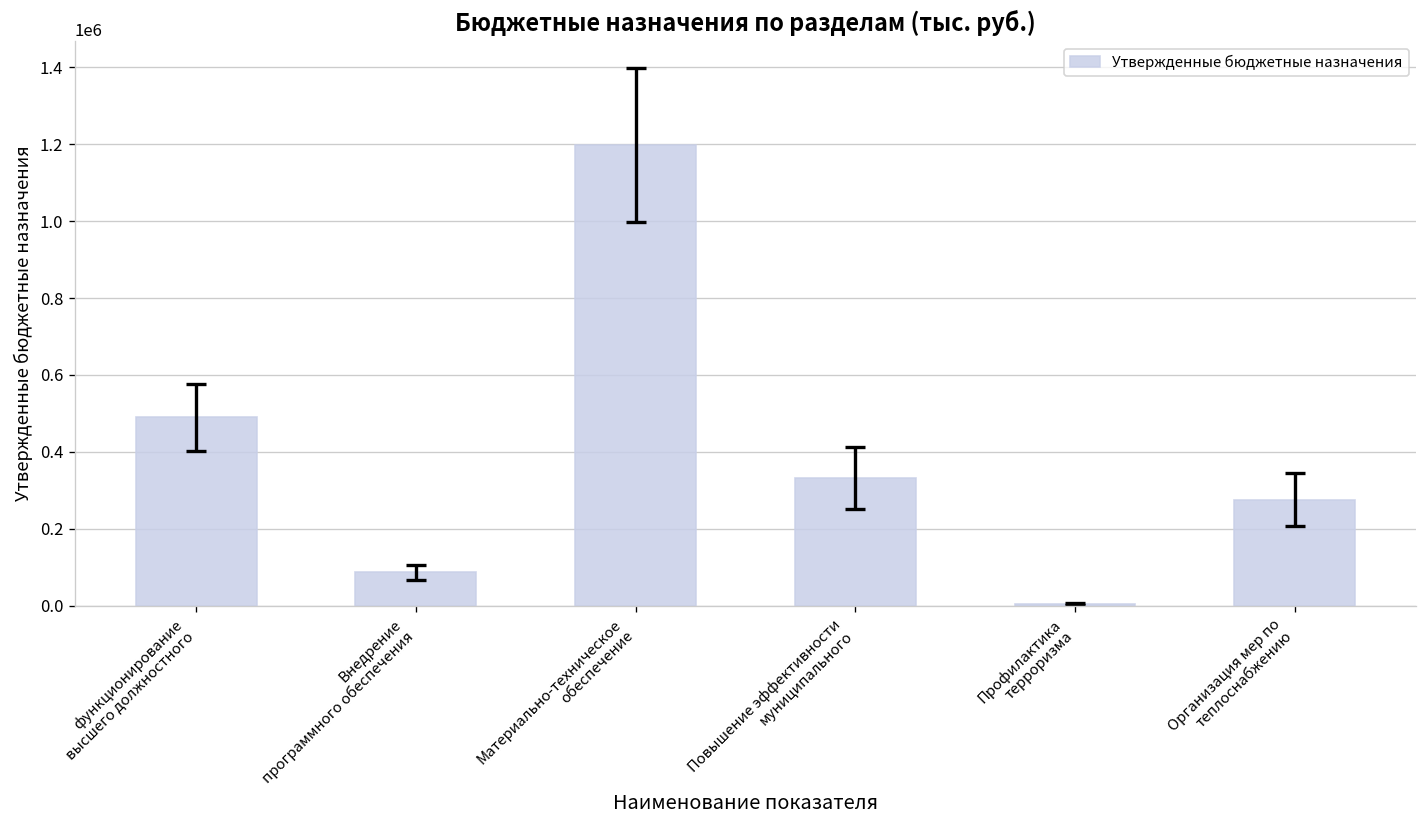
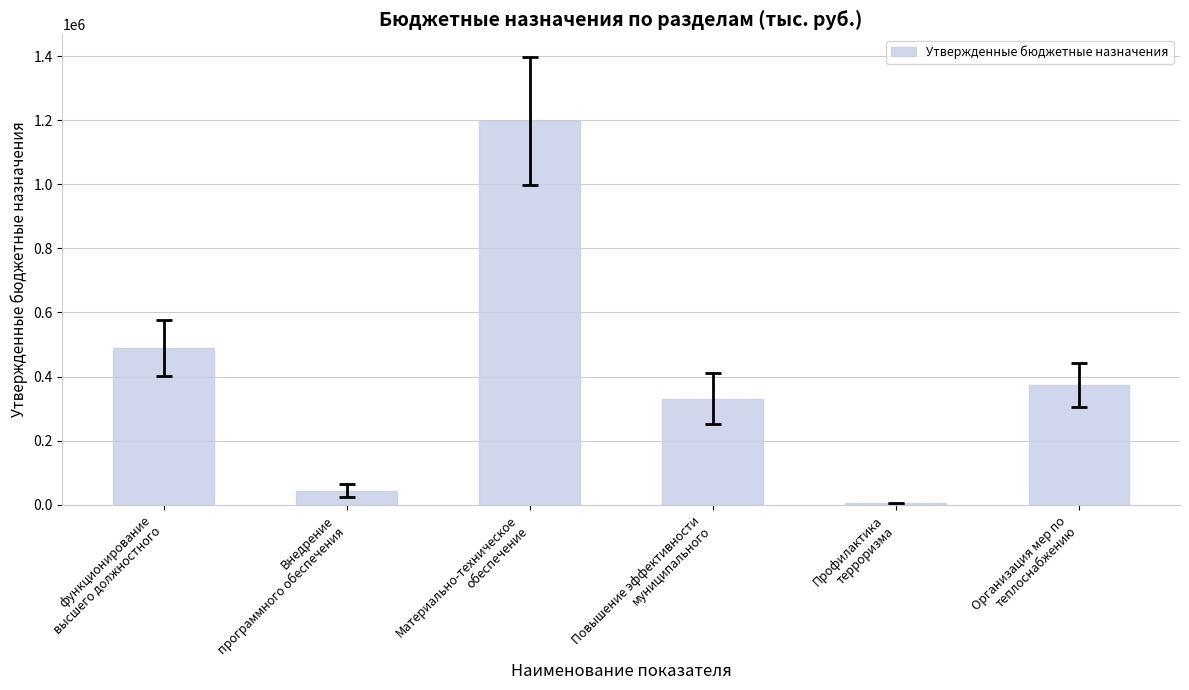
  {
    "Утвержденные бюджетные назначения": {
      "функционирование высшего должностного": 490000,
-     "Внедрение программного обеспечения": 90000,
+     "Внедрение программного обеспечения": 40000,
      "Материально-техническое обеспечение": 1200000,
      "Повышение эффективности муниципального": 330000,
-     "Организация мер по теплоснабжению": 280000
+     "Организация мер по теплоснабжению": 370000
    }
  }
